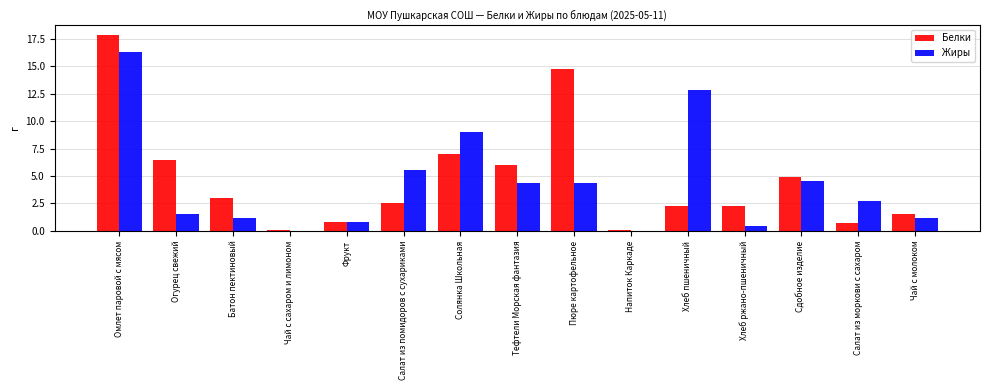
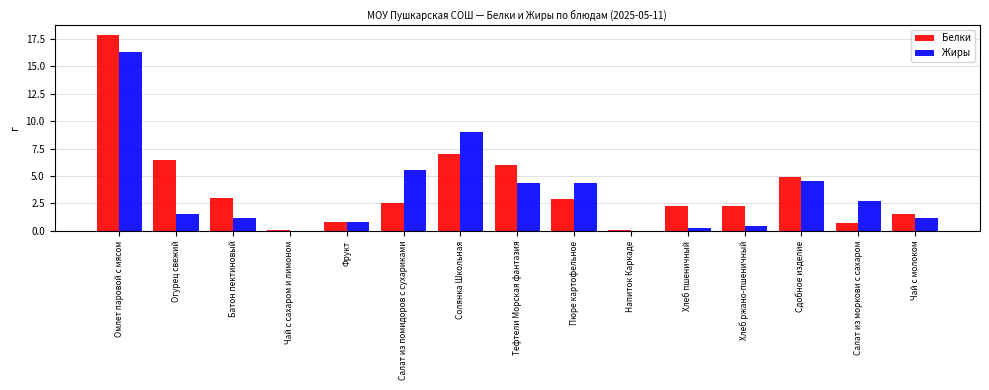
  {
    "Белки": {
      "Омлет паровой с мясом": 17.9,
      "Огурец свежий": 6.4,
      "Батон пектиновый": 3.0,
      "Фрукт": 0.8,
      "Салат из помидоров с сухариками": 2.5,
      "Солянка Школьная": 7.0,
      "Тефтели Морская фантазия": 6.0,
-     "Пюре картофельное": 14.8,
+     "Пюре картофельное": 2.9,
      "Хлеб пшеничный": 2.3,
      "Хлеб ржано-пшеничный": 2.2,
      "Сдобное изделие": 4.9,
      "Салат из моркови с сахаром": 0.7,
      "Чай с молоком": 1.5
    },
    "Жиры": {
      "Омлет паровой с мясом": 16.4,
      "Огурец свежий": 1.6,
      "Батон пектиновый": 1.2,
      "Фрукт": 0.8,
      "Салат из помидоров с сухариками": 5.6,
      "Солянка Школьная": 9.0,
      "Тефтели Морская фантазия": 4.3,
      "Пюре картофельное": 4.3,
      "Напиток Каркаде": 0.0,
-     "Хлеб пшеничный": 12.8,
+     "Хлеб пшеничный": 0.2,
      "Хлеб ржано-пшеничный": 0.4,
      "Сдобное изделие": 4.5,
      "Салат из моркови с сахаром": 2.7,
      "Чай с молоком": 1.1
    }
  }
